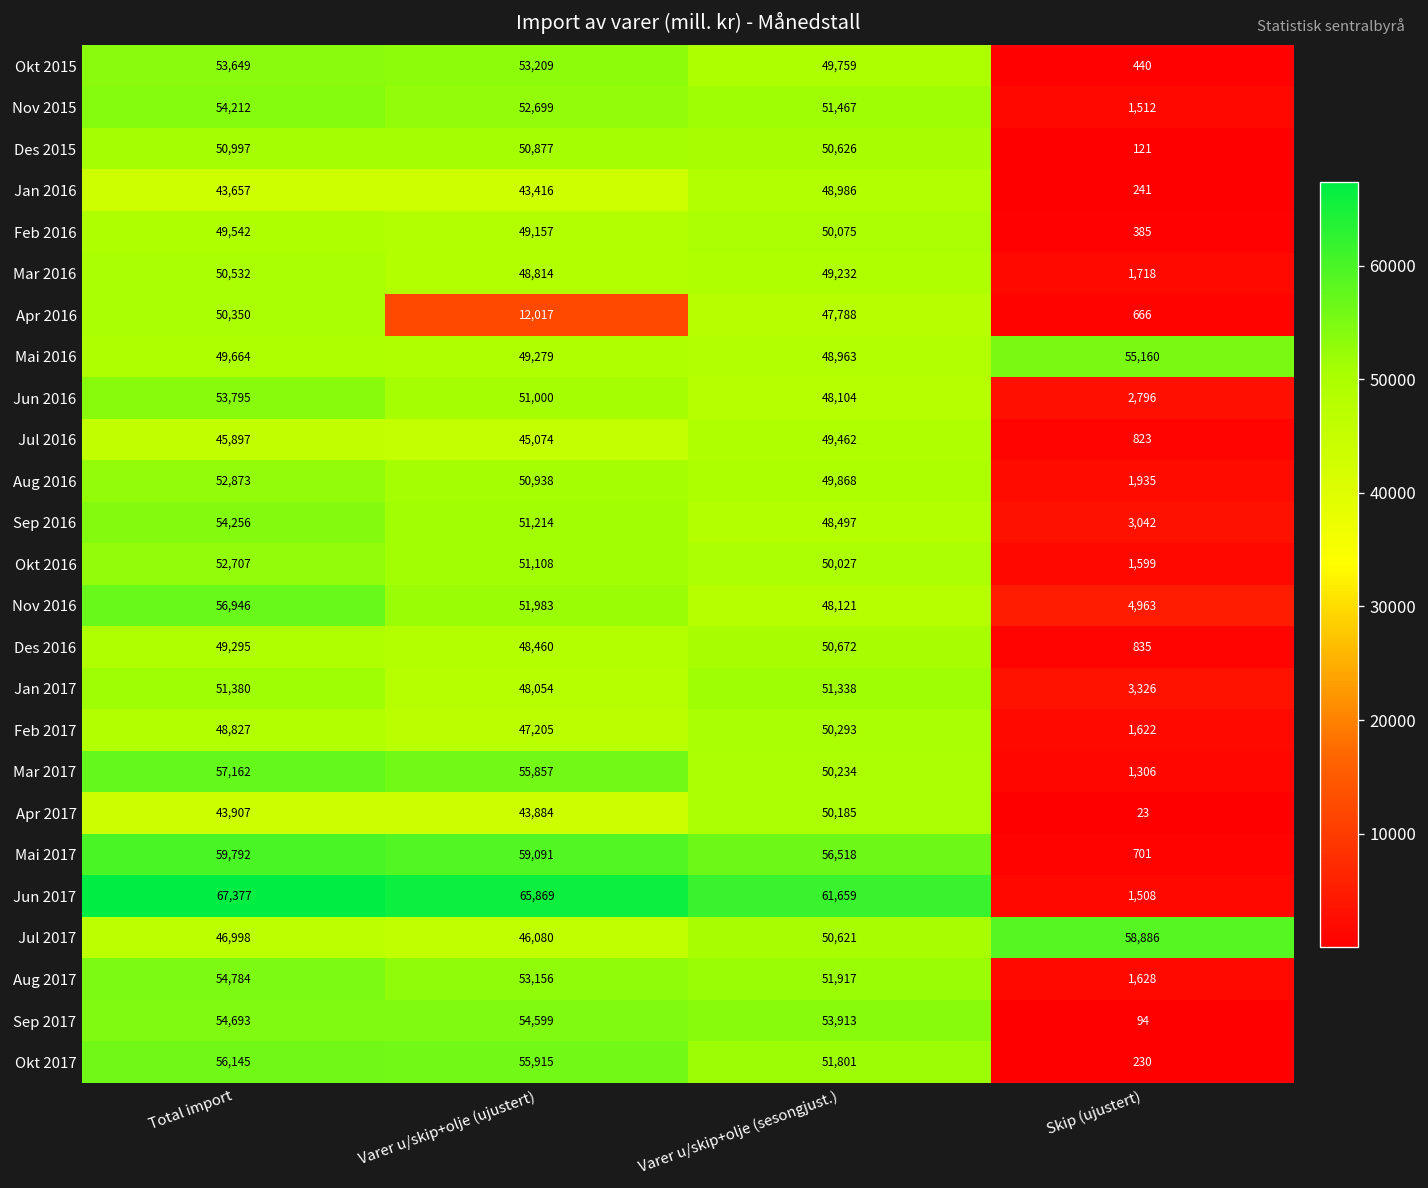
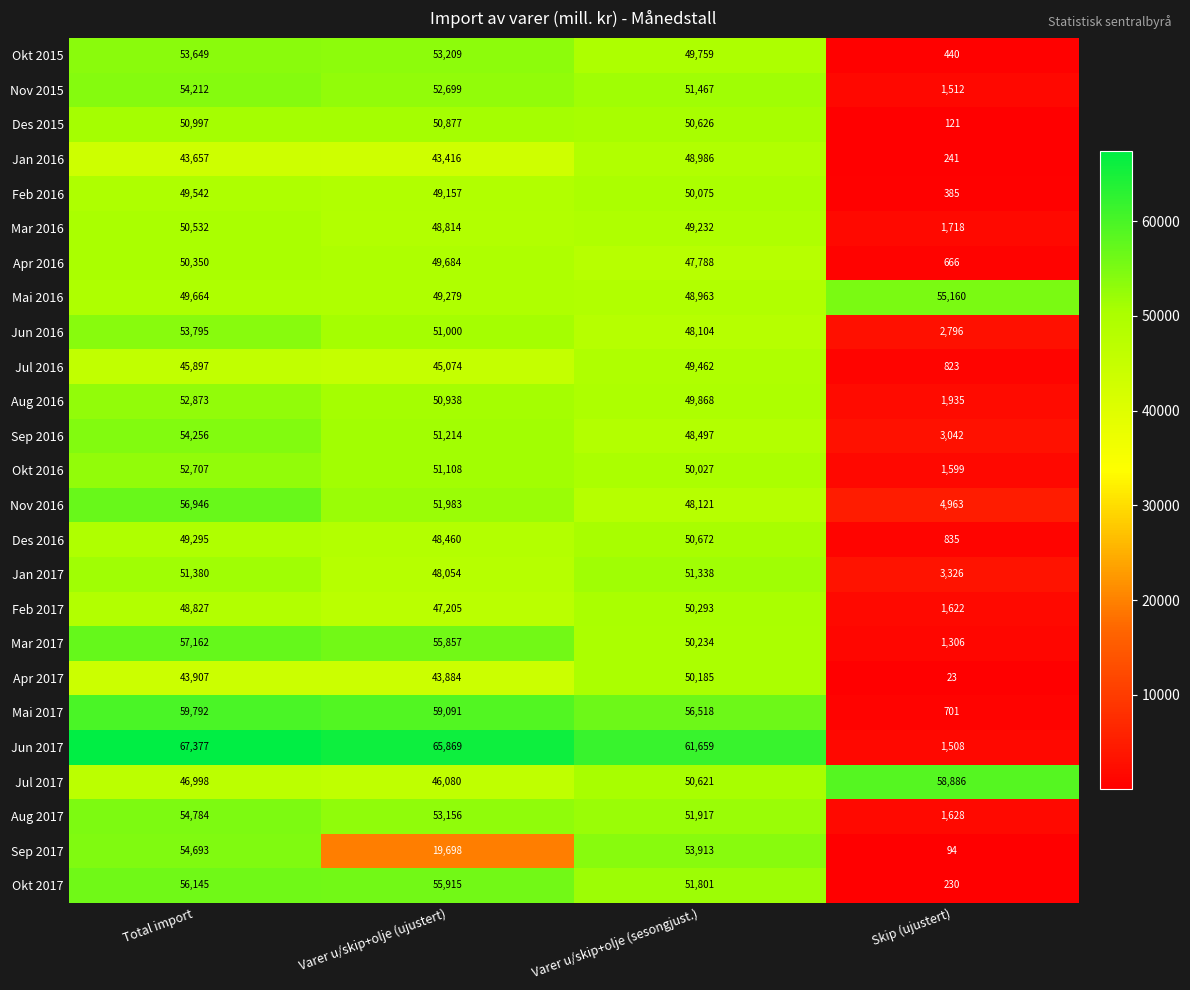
  {
    "Okt 2015": {
      "Total import": "53,649",
      "Varer u/skip+olje (ujustert)": "53,209",
      "Varer u/skip+olje (sesongjust.)": "49,759",
      "Skip (ujustert)": "440"
    },
    "Nov 2015": {
      "Total import": "54,212",
      "Varer u/skip+olje (ujustert)": "52,699",
      "Varer u/skip+olje (sesongjust.)": "51,467",
      "Skip (ujustert)": "1,512"
    },
    "Des 2015": {
      "Total import": "50,997",
      "Varer u/skip+olje (ujustert)": "50,877",
      "Varer u/skip+olje (sesongjust.)": "50,626",
      "Skip (ujustert)": "121"
    },
    "Jan 2016": {
      "Total import": "43,657",
      "Varer u/skip+olje (ujustert)": "43,416",
      "Varer u/skip+olje (sesongjust.)": "48,986",
      "Skip (ujustert)": "241"
    },
    "Feb 2016": {
      "Total import": "49,542",
      "Varer u/skip+olje (ujustert)": "49,157",
      "Varer u/skip+olje (sesongjust.)": "50,075",
      "Skip (ujustert)": "385"
    },
    "Mar 2016": {
      "Total import": "50,532",
      "Varer u/skip+olje (ujustert)": "48,814",
      "Varer u/skip+olje (sesongjust.)": "49,232",
      "Skip (ujustert)": "1,718"
    },
    "Apr 2016": {
      "Total import": "50,350",
-     "Varer u/skip+olje (ujustert)": "12,017",
+     "Varer u/skip+olje (ujustert)": "49,684",
      "Varer u/skip+olje (sesongjust.)": "47,788",
      "Skip (ujustert)": "666"
    },
    "Mai 2016": {
      "Total import": "49,664",
      "Varer u/skip+olje (ujustert)": "49,279",
      "Varer u/skip+olje (sesongjust.)": "48,963",
      "Skip (ujustert)": "55,160"
    },
    "Jun 2016": {
      "Total import": "53,795",
      "Varer u/skip+olje (ujustert)": "51,000",
      "Varer u/skip+olje (sesongjust.)": "48,104",
      "Skip (ujustert)": "2,796"
    },
    "Jul 2016": {
      "Total import": "45,897",
      "Varer u/skip+olje (ujustert)": "45,074",
      "Varer u/skip+olje (sesongjust.)": "49,462",
      "Skip (ujustert)": "823"
    },
    "Aug 2016": {
      "Total import": "52,873",
      "Varer u/skip+olje (ujustert)": "50,938",
      "Varer u/skip+olje (sesongjust.)": "49,868",
      "Skip (ujustert)": "1,935"
    },
    "Sep 2016": {
      "Total import": "54,256",
      "Varer u/skip+olje (ujustert)": "51,214",
      "Varer u/skip+olje (sesongjust.)": "48,497",
      "Skip (ujustert)": "3,042"
    },
    "Okt 2016": {
      "Total import": "52,707",
      "Varer u/skip+olje (ujustert)": "51,108",
      "Varer u/skip+olje (sesongjust.)": "50,027",
      "Skip (ujustert)": "1,599"
    },
    "Nov 2016": {
      "Total import": "56,946",
      "Varer u/skip+olje (ujustert)": "51,983",
      "Varer u/skip+olje (sesongjust.)": "48,121",
      "Skip (ujustert)": "4,963"
    },
    "Des 2016": {
      "Total import": "49,295",
      "Varer u/skip+olje (ujustert)": "48,460",
      "Varer u/skip+olje (sesongjust.)": "50,672",
      "Skip (ujustert)": "835"
    },
    "Jan 2017": {
      "Total import": "51,380",
      "Varer u/skip+olje (ujustert)": "48,054",
      "Varer u/skip+olje (sesongjust.)": "51,338",
      "Skip (ujustert)": "3,326"
    },
    "Feb 2017": {
      "Total import": "48,827",
      "Varer u/skip+olje (ujustert)": "47,205",
      "Varer u/skip+olje (sesongjust.)": "50,293",
      "Skip (ujustert)": "1,622"
    },
    "Mar 2017": {
      "Total import": "57,162",
      "Varer u/skip+olje (ujustert)": "55,857",
      "Varer u/skip+olje (sesongjust.)": "50,234",
      "Skip (ujustert)": "1,306"
    },
    "Apr 2017": {
      "Total import": "43,907",
      "Varer u/skip+olje (ujustert)": "43,884",
      "Varer u/skip+olje (sesongjust.)": "50,185",
      "Skip (ujustert)": "23"
    },
    "Mai 2017": {
      "Total import": "59,792",
      "Varer u/skip+olje (ujustert)": "59,091",
      "Varer u/skip+olje (sesongjust.)": "56,518",
      "Skip (ujustert)": "701"
    },
    "Jun 2017": {
      "Total import": "67,377",
      "Varer u/skip+olje (ujustert)": "65,869",
      "Varer u/skip+olje (sesongjust.)": "61,659",
      "Skip (ujustert)": "1,508"
    },
    "Jul 2017": {
      "Total import": "46,998",
      "Varer u/skip+olje (ujustert)": "46,080",
      "Varer u/skip+olje (sesongjust.)": "50,621",
      "Skip (ujustert)": "58,886"
    },
    "Aug 2017": {
      "Total import": "54,784",
      "Varer u/skip+olje (ujustert)": "53,156",
      "Varer u/skip+olje (sesongjust.)": "51,917",
      "Skip (ujustert)": "1,628"
    },
    "Sep 2017": {
      "Total import": "54,693",
-     "Varer u/skip+olje (ujustert)": "54,599",
+     "Varer u/skip+olje (ujustert)": "19,698",
      "Varer u/skip+olje (sesongjust.)": "53,913",
      "Skip (ujustert)": "94"
    },
    "Okt 2017": {
      "Total import": "56,145",
      "Varer u/skip+olje (ujustert)": "55,915",
      "Varer u/skip+olje (sesongjust.)": "51,801",
      "Skip (ujustert)": "230"
    }
  }
